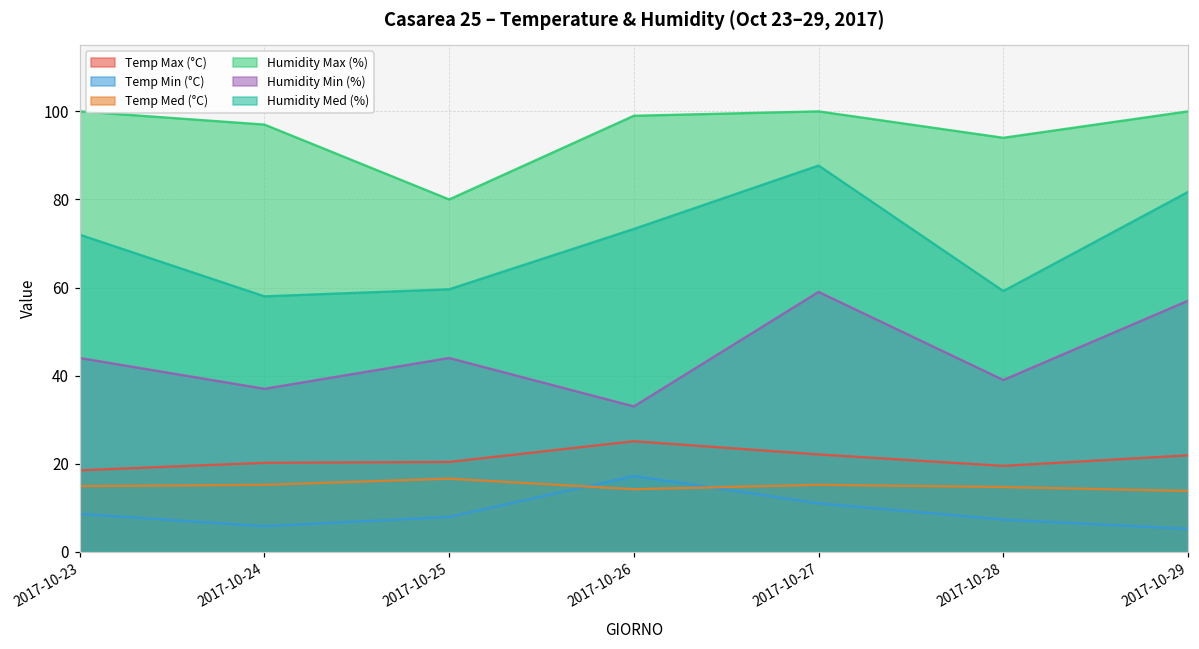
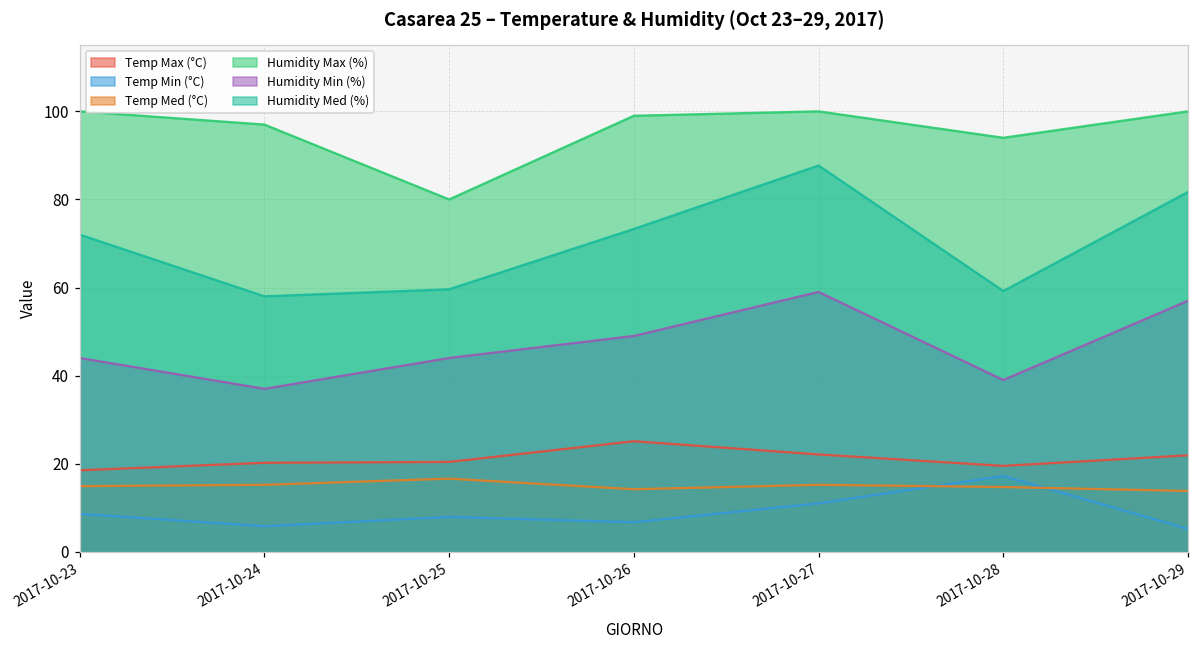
  {
    "Temp Min (°C)": {
      "2017-10-23": 9,
      "2017-10-24": 6,
      "2017-10-25": 8,
-     "2017-10-26": 17,
+     "2017-10-26": 7,
      "2017-10-27": 11,
-     "2017-10-28": 7,
+     "2017-10-28": 17,
      "2017-10-29": 5
    },
    "Humidity Min (%)": {
      "2017-10-23": 44,
      "2017-10-24": 37,
      "2017-10-25": 44,
-     "2017-10-26": 33,
+     "2017-10-26": 49,
      "2017-10-27": 59,
      "2017-10-28": 39,
      "2017-10-29": 57
    }
  }
